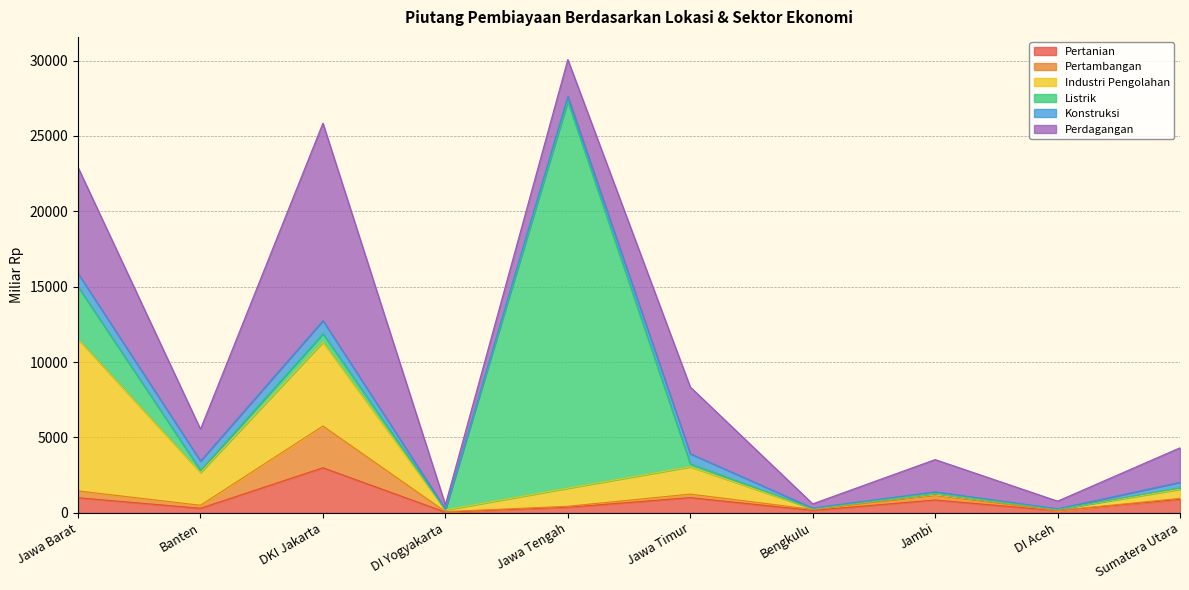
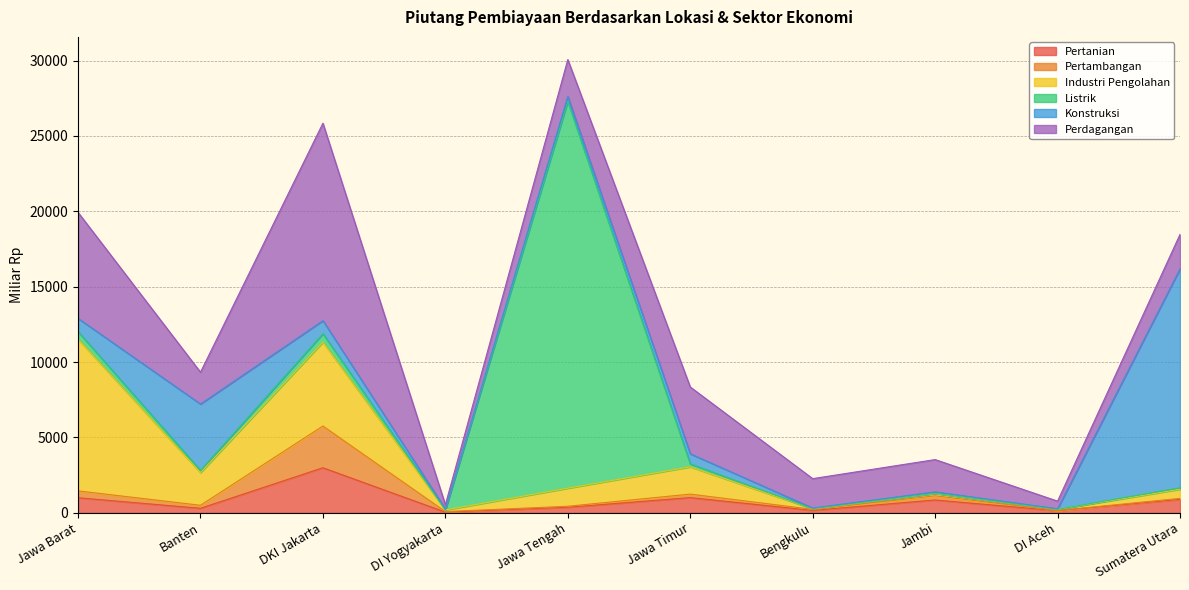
  {
    "Industri Pengolahan": {
      "Jawa Barat": 10100,
      "DKI Jakarta": 5600,
      "Jawa Tengah": 1200,
      "Jawa Timur": 1800
    },
    "Listrik": {
-     "Jawa Barat": 3500,
+     "Jawa Barat": 500,
      "DKI Jakarta": 600,
      "Jawa Tengah": 25700,
      "Jawa Timur": 200
    },
    "Konstruksi": {
      "Jawa Barat": 900,
-     "Banten": 600,
+     "Banten": 4400,
      "DKI Jakarta": 900,
      "Jawa Tengah": 300,
      "Jawa Timur": 700,
-     "Sumatera Utara": 400
+     "Sumatera Utara": 14500
    },
    "Perdagangan": {
      "Jawa Barat": 7000,
      "Banten": 2100,
      "DKI Jakarta": 13100,
      "DI Yogyakarta": 300,
      "Jawa Tengah": 2400,
      "Jawa Timur": 4400,
-     "Bengkulu": 300,
+     "Bengkulu": 2000,
      "Jambi": 2100,
      "DI Aceh": 500,
      "Sumatera Utara": 2300
    }
  }
